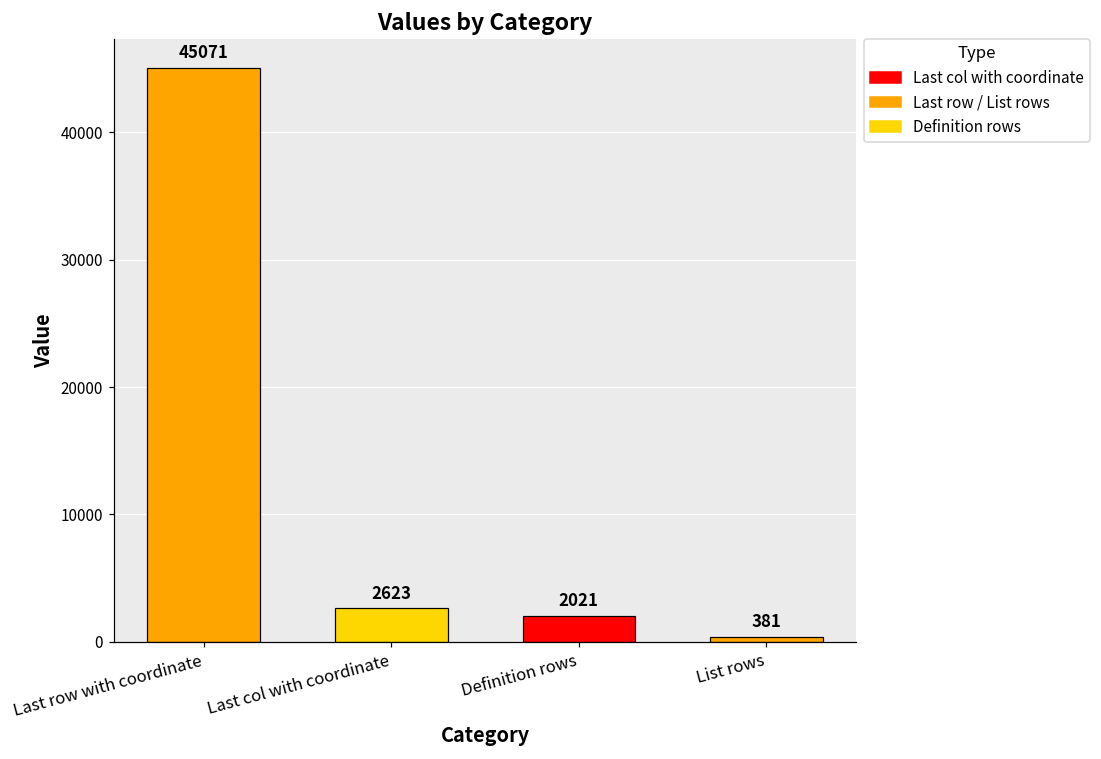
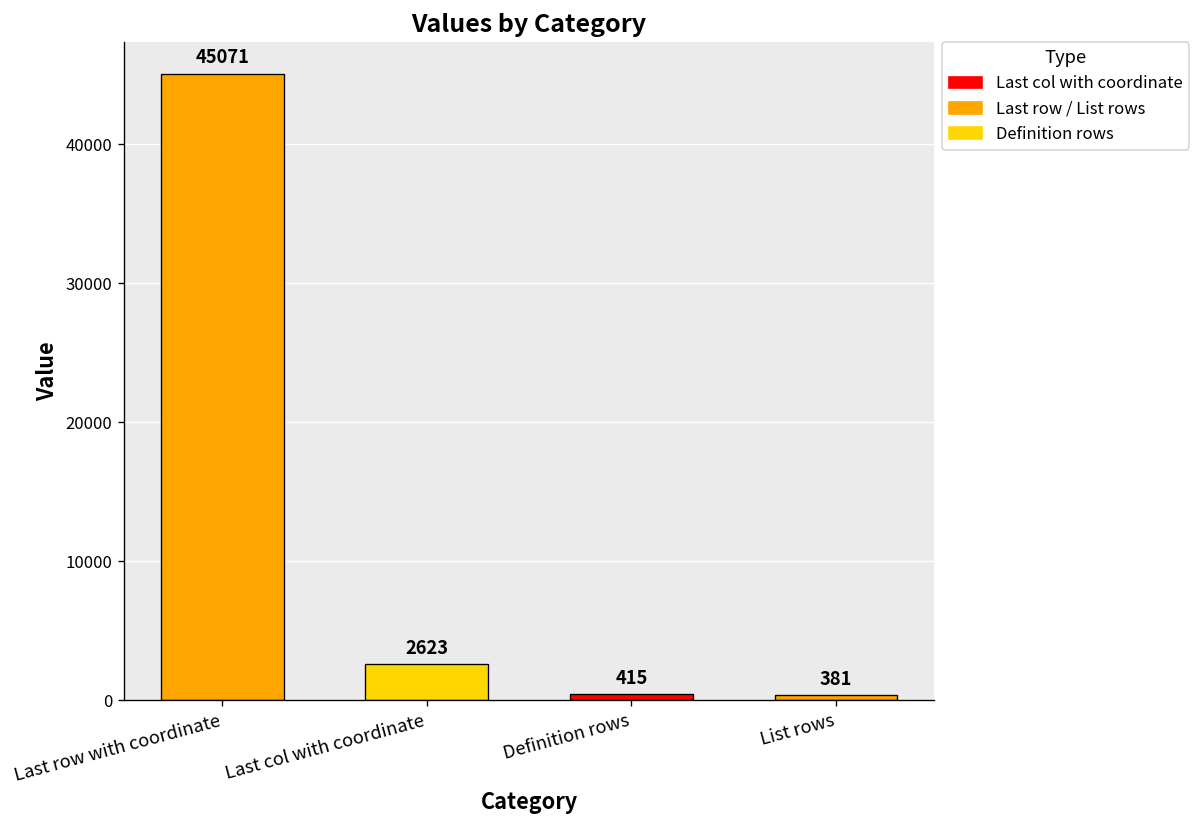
  {
    "Last row with coordinate": 45071,
    "Last col with coordinate": 2623,
-   "Definition rows": 2021,
+   "Definition rows": 415,
    "List rows": 381
  }
